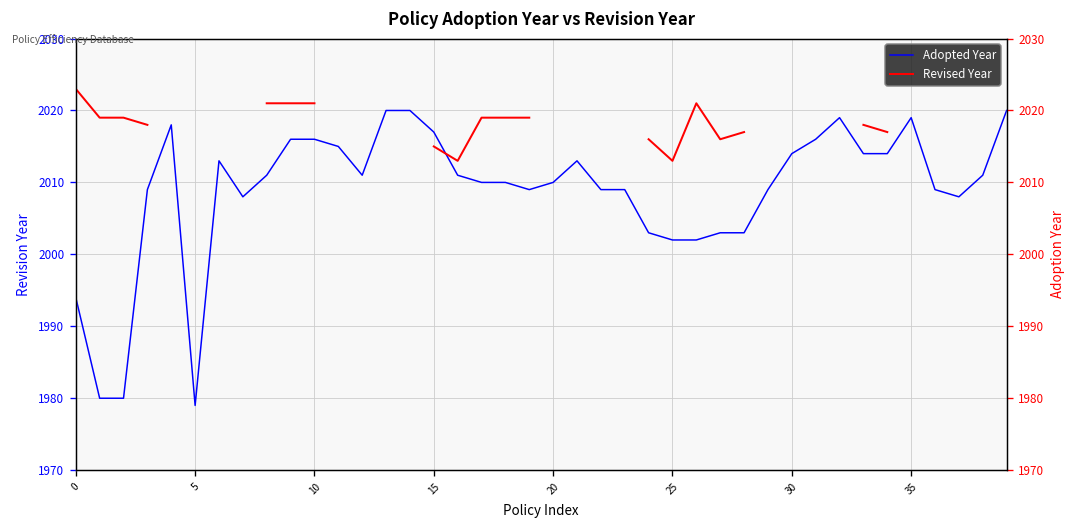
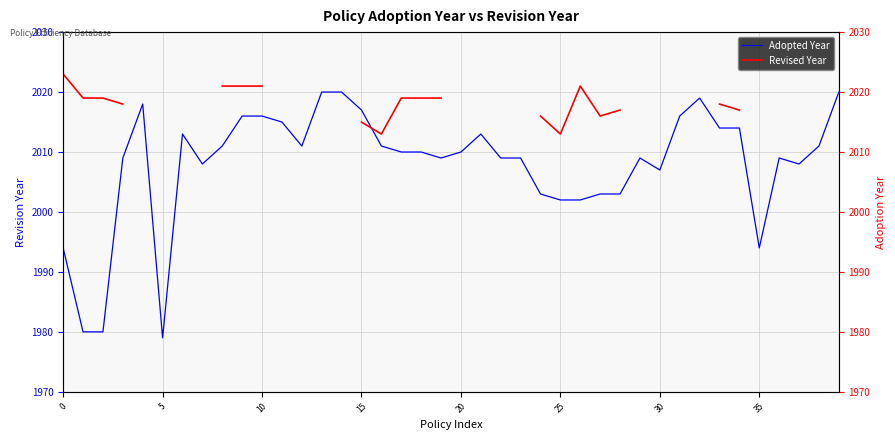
  {
    "Adopted Year": {
      "0": 1994,
      "5": 1979,
      "10": 2016,
      "15": 2017,
      "20": 2010,
      "25": 2002,
-     "30": 2014,
-     "35": 2019
+     "30": 2007,
+     "35": 1994
    },
    "Revised Year": {
      "0": 2023,
      "5": 2018,
      "10": 2021,
      "15": 2015,
      "25": 2013
    }
  }
